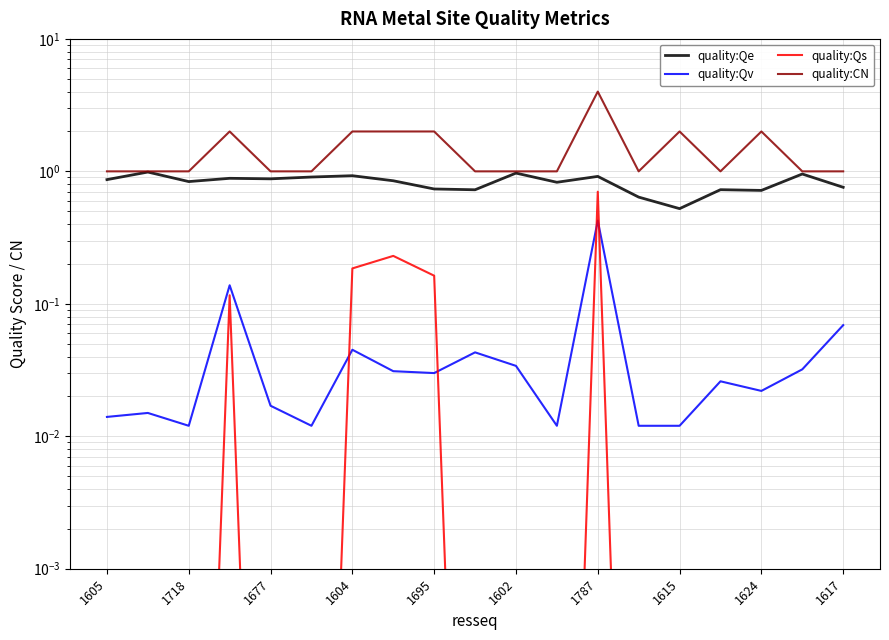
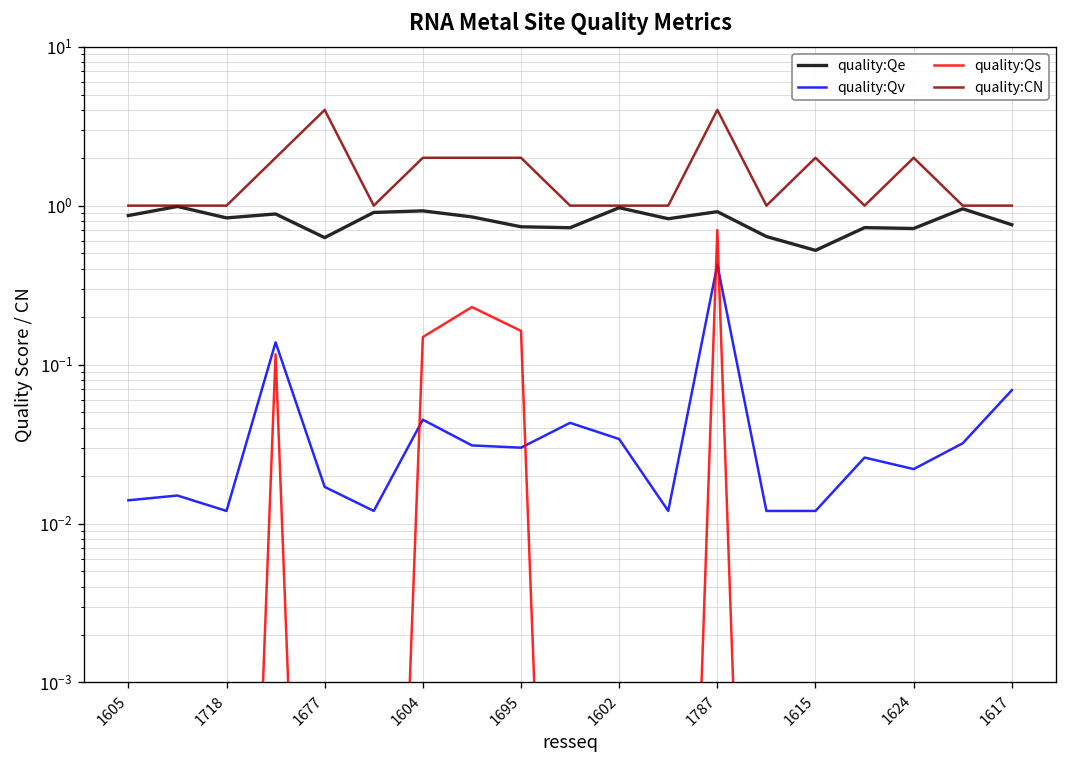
  {
    "quality:Qe": {
      "1605": 0.9,
      "1718": 0.8,
-     "1677": 0.9,
+     "1677": 0.6,
      "1604": 0.9,
      "1695": 0.7,
      "1787": 0.9,
      "1615": 0.52,
      "1624": 0.7,
      "1617": 0.8
    },
    "quality:Qv": {
      "1605": 0.014,
      "1718": 0.012,
      "1677": 0.017,
      "1604": 0.045,
      "1695": 0.03,
      "1602": 0.034,
      "1787": 0.43,
      "1615": 0.012,
      "1624": 0.022,
      "1617": 0.07
    },
    "quality:Qs": {
-     "1604": 0.19,
+     "1604": 0.15,
      "1695": 0.16,
      "1787": 0.7
    },
    "quality:CN": {
      "1605": 1,
      "1718": 1,
-     "1677": 1,
+     "1677": 4,
      "1604": 2,
      "1695": 2,
      "1787": 4,
      "1615": 2,
      "1624": 2,
      "1617": 1
    }
  }
